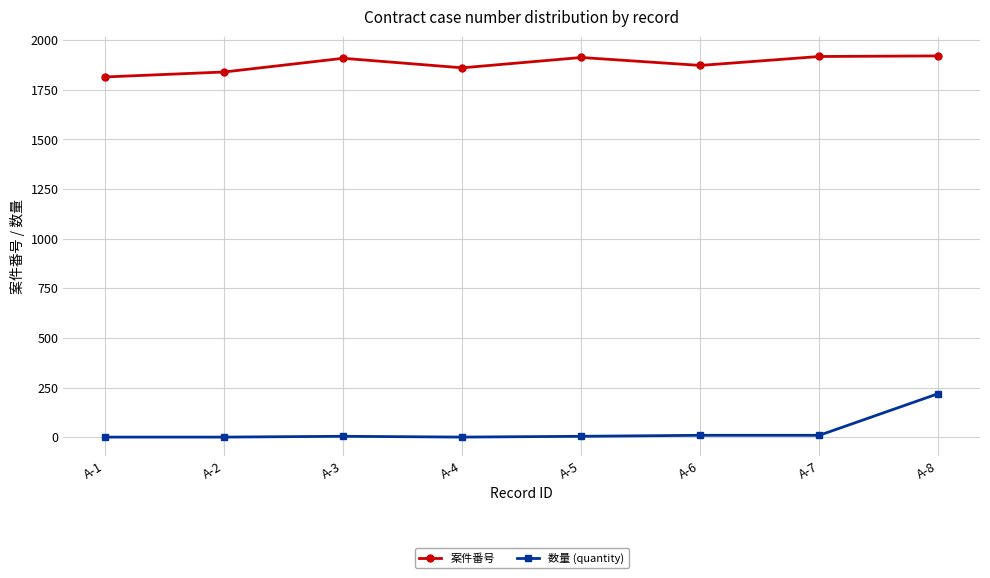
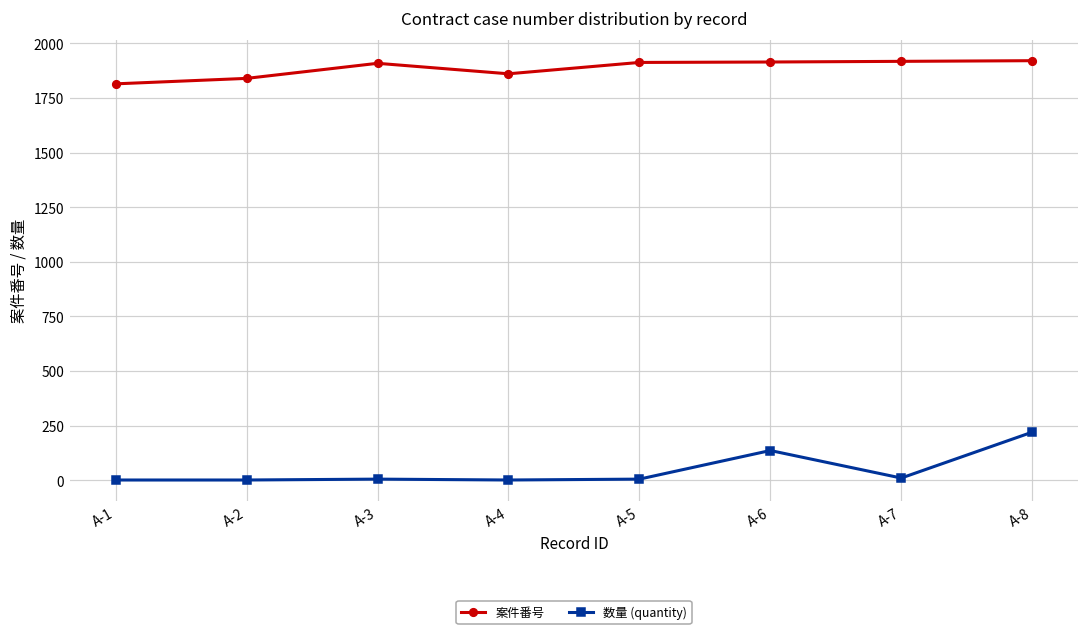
  {
    "案件番号": {
      "A-1": 1820,
      "A-2": 1840,
      "A-3": 1910,
      "A-4": 1860,
      "A-5": 1910,
-     "A-6": 1870,
+     "A-6": 1920,
      "A-7": 1920,
      "A-8": 1920
    },
    "数量 (quantity)": {
      "A-1": 0,
      "A-2": 0,
      "A-3": 10,
      "A-4": 0,
      "A-5": 10,
-     "A-6": 10,
+     "A-6": 140,
      "A-7": 10,
      "A-8": 220
    }
  }
